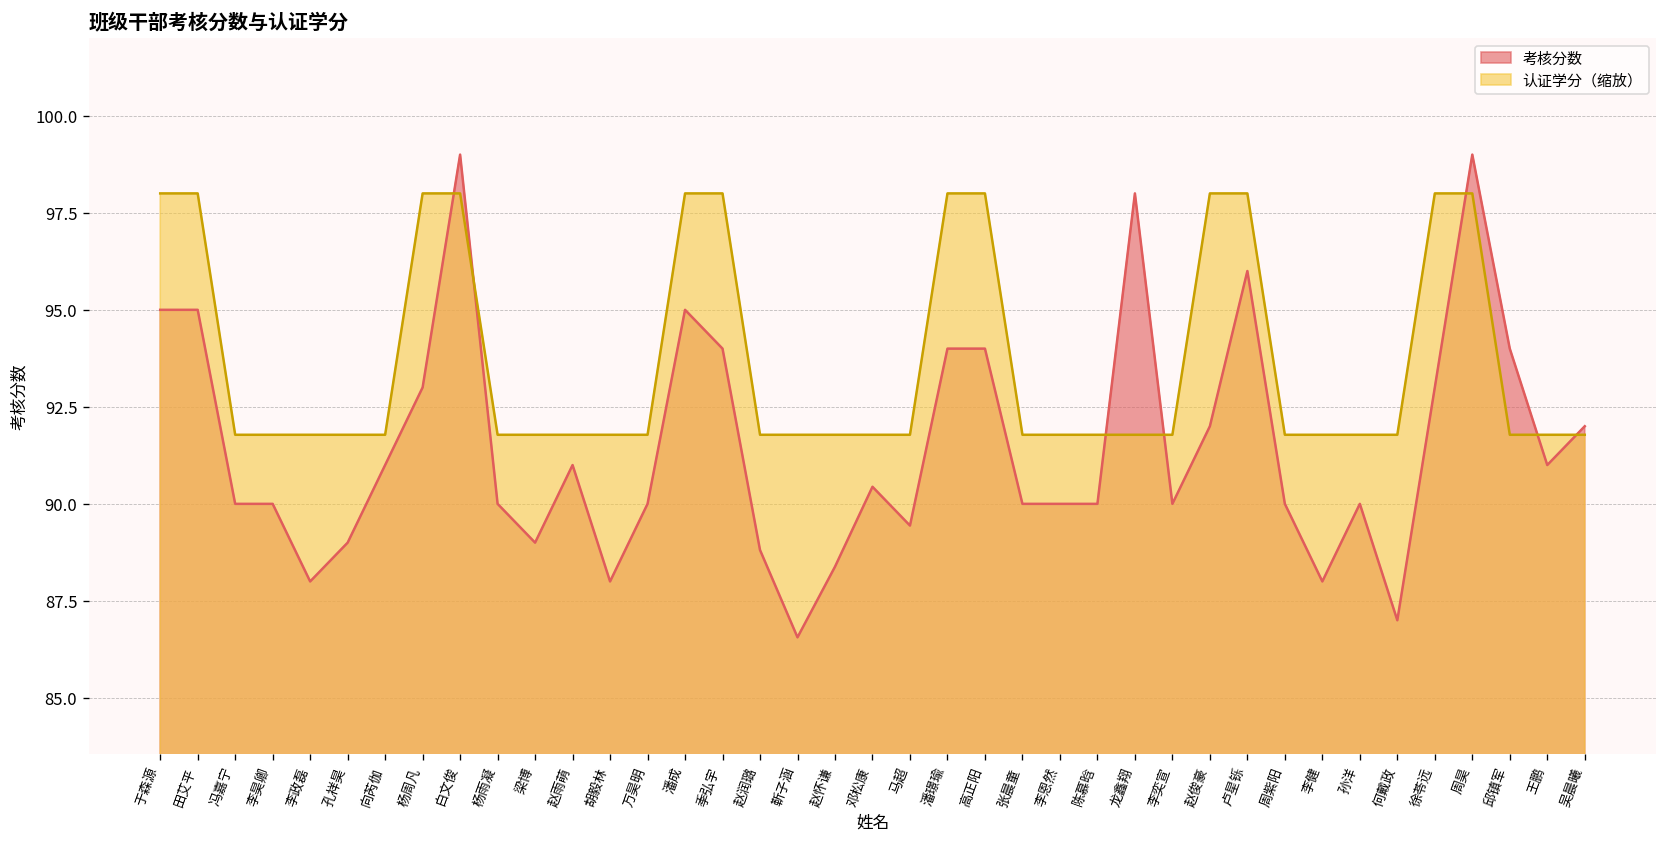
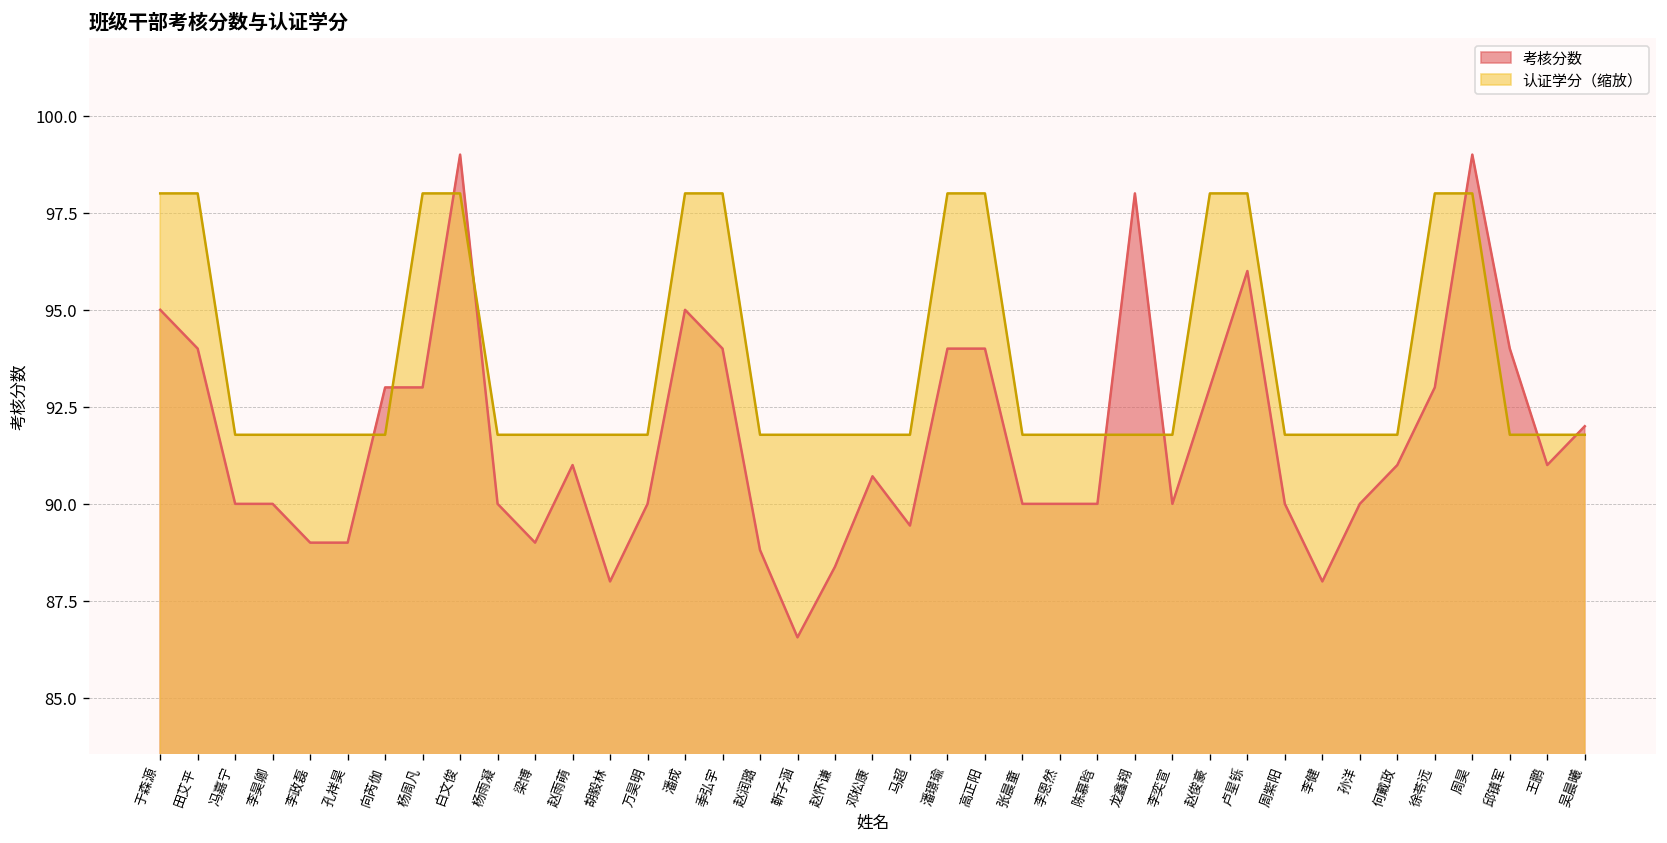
  {
    "考核分数": {
      "于森源": 95.0,
-     "田艾平": 95,
+     "田艾平": 94,
      "冯嘉宁": 90.0,
      "李昊卿": 90.0,
-     "李政磊": 88,
+     "李政磊": 89,
      "孔祥昊": 89.0,
-     "向芮伽": 91,
+     "向芮伽": 93,
      "杨周凡": 93.0,
      "白文俊": 99.0,
      "杨雨凝": 90.0,
      "梁博": 89.0,
      "赵雨萌": 91.0,
      "胡毅林": 88.0,
      "万昊明": 90.0,
      "潘成": 95.0,
      "季弘宇": 94.0,
      "赵润璐": 88.8,
      "靳子涵": 86.6,
      "赵怀谦": 88.4,
-     "邓松康": 90.4,
+     "邓松康": 90.7,
      "马超": 89.4,
      "潘璟瑜": 94.0,
      "高正阳": 94.0,
      "张晨童": 90.0,
      "李恩然": 90.0,
      "陈慕晗": 90.0,
      "龙鑫翔": 98.0,
      "李奕宣": 90.0,
-     "赵俊豪": 92,
+     "赵俊豪": 93,
      "卢星铄": 96.0,
      "周紫阳": 90.0,
      "李健": 88.0,
      "孙洋": 90.0,
-     "何戴政": 87,
+     "何戴政": 91,
      "徐苓远": 93.0,
      "周昊": 99.0,
      "邱镇军": 94.0,
      "王鹏": 91.0,
      "吴晨曦": 92.0
    },
    "认证学分（缩放）": {
      "于森源": 98.0,
      "田艾平": 98.0,
      "冯嘉宁": 91.8,
      "李昊卿": 91.8,
      "李政磊": 91.8,
      "孔祥昊": 91.8,
      "向芮伽": 91.8,
      "杨周凡": 98.0,
      "白文俊": 98.0,
      "杨雨凝": 91.8,
      "梁博": 91.8,
      "赵雨萌": 91.8,
      "胡毅林": 91.8,
      "万昊明": 91.8,
      "潘成": 98.0,
      "季弘宇": 98.0,
      "赵润璐": 91.8,
      "靳子涵": 91.8,
      "赵怀谦": 91.8,
      "邓松康": 91.8,
      "马超": 91.8,
      "潘璟瑜": 98.0,
      "高正阳": 98.0,
      "张晨童": 91.8,
      "李恩然": 91.8,
      "陈慕晗": 91.8,
      "龙鑫翔": 91.8,
      "李奕宣": 91.8,
      "赵俊豪": 98.0,
      "卢星铄": 98.0,
      "周紫阳": 91.8,
      "李健": 91.8,
      "孙洋": 91.8,
      "何戴政": 91.8,
      "徐苓远": 98.0,
      "周昊": 98.0,
      "邱镇军": 91.8,
      "王鹏": 91.8,
      "吴晨曦": 91.8
    }
  }
